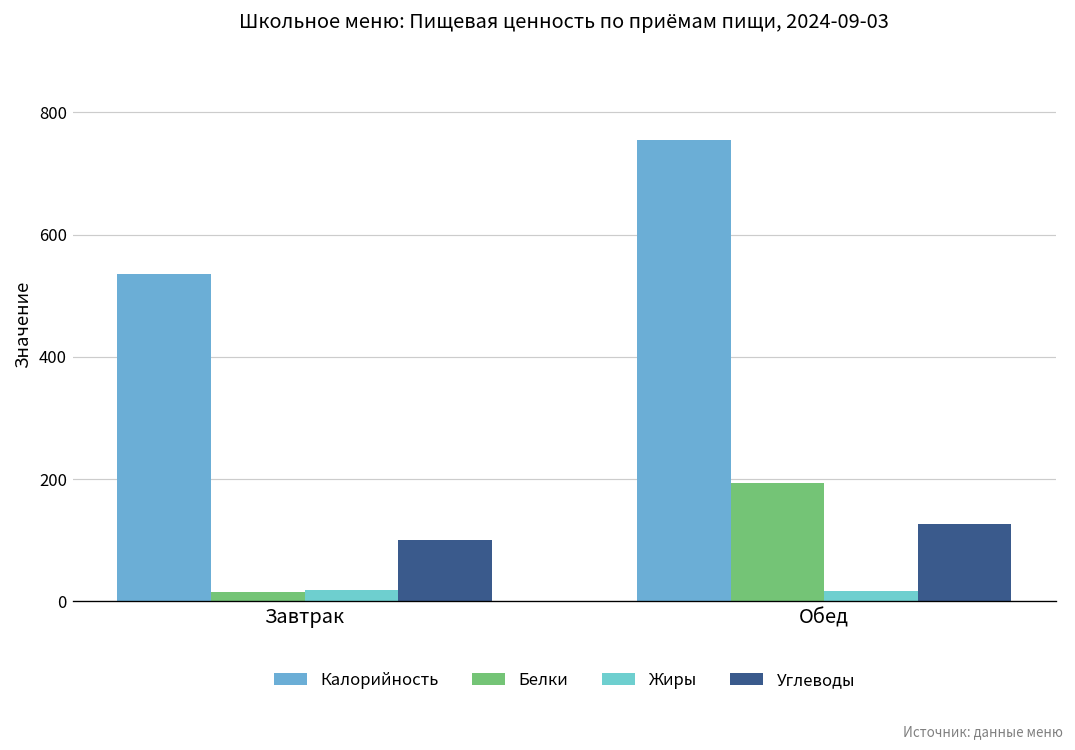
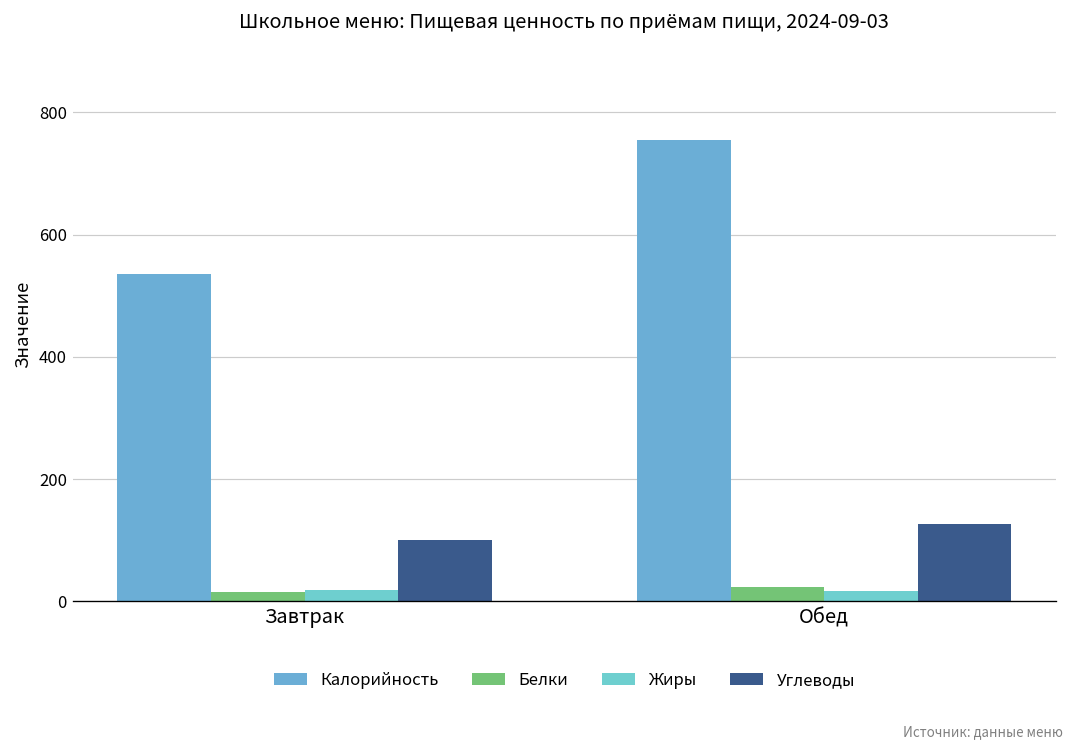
  {
    "Белки": {
      "Завтрак": 20,
-     "Обед": 190
+     "Обед": 20
    },
    "Углеводы": {
      "Завтрак": 100,
      "Обед": 130
    }
  }
